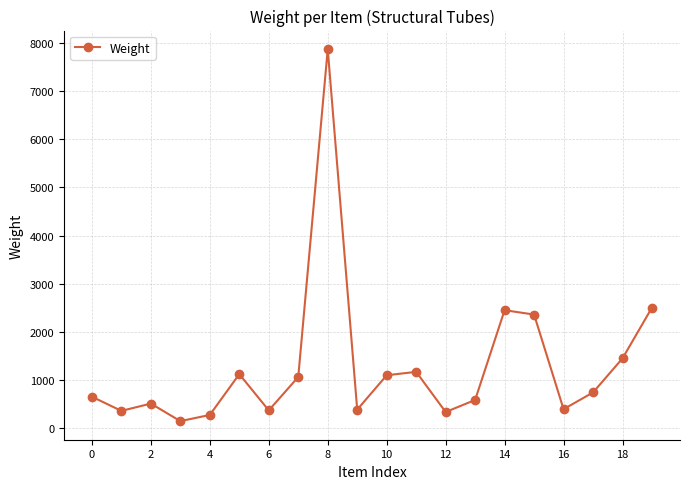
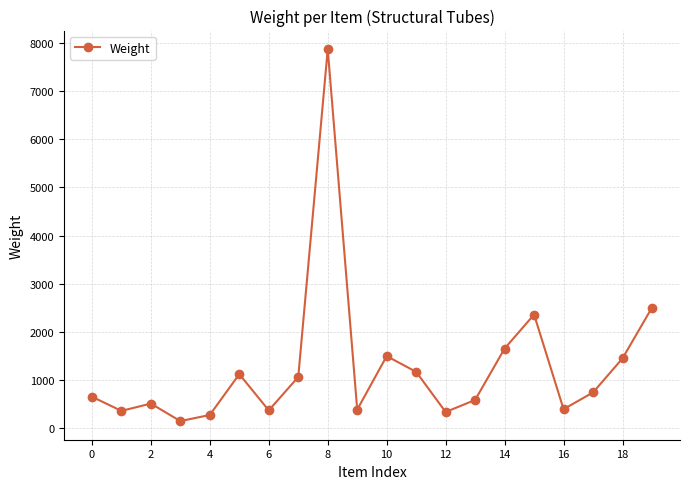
  {
    "0": 700,
    "2": 500,
    "4": 300,
    "6": 400,
    "8": 7900,
-   "10": 1100,
+   "10": 1500,
    "12": 300,
-   "14": 2500,
+   "14": 1700,
    "16": 400,
    "18": 1500
  }
